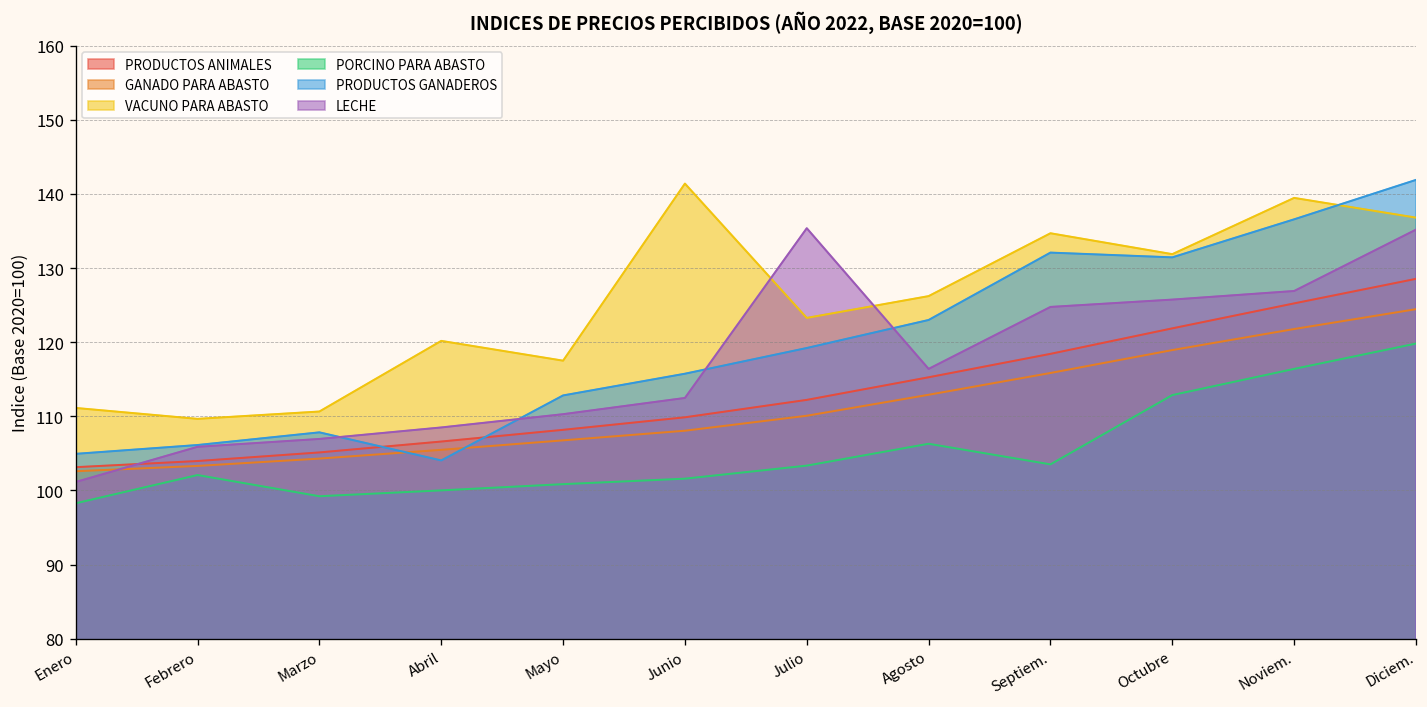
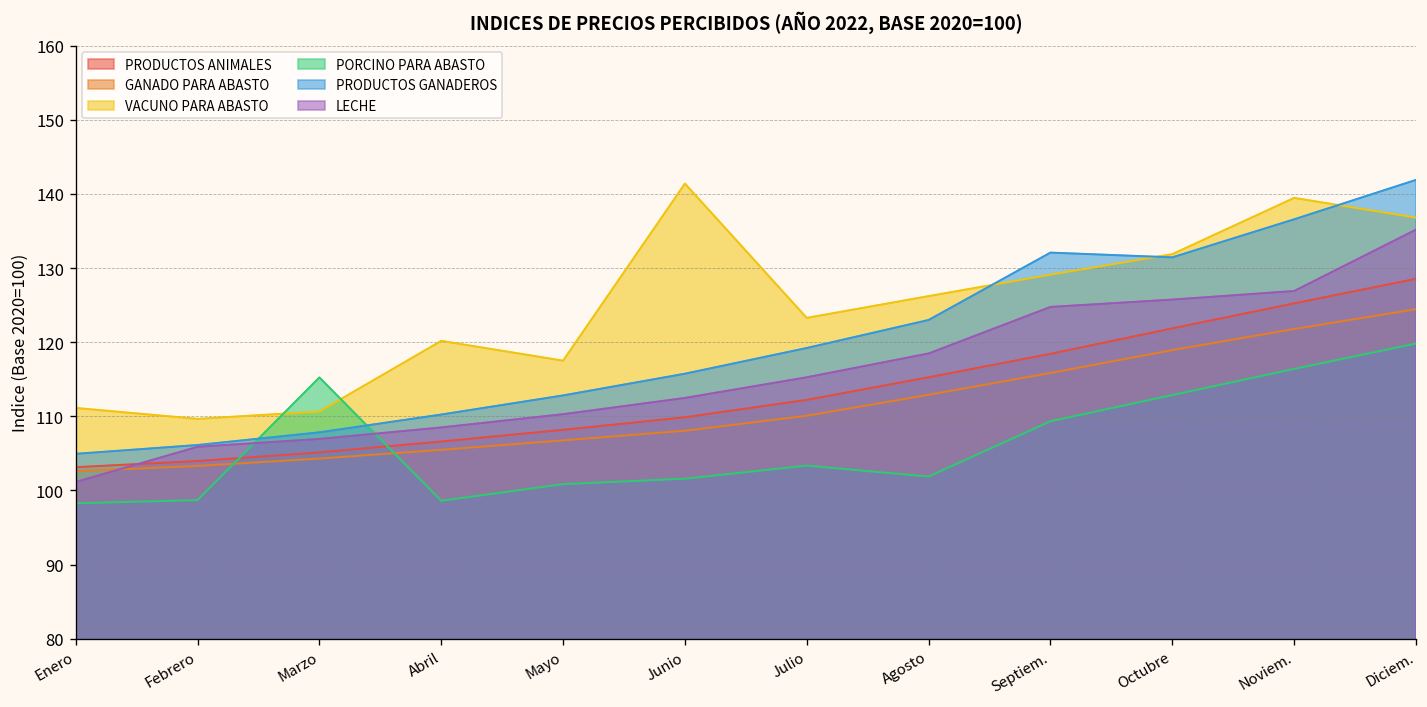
  {
    "VACUNO PARA ABASTO": {
      "Enero": 111,
      "Febrero": 110,
      "Marzo": 111,
      "Abril": 120,
      "Mayo": 118,
      "Junio": 141,
      "Julio": 123,
      "Agosto": 126,
-     "Septiem.": 135,
+     "Septiem.": 129,
      "Octubre": 132,
      "Noviem.": 139,
      "Diciem.": 137
    },
    "PORCINO PARA ABASTO": {
      "Enero": 98,
-     "Febrero": 102,
-     "Marzo": 99,
-     "Abril": 100,
+     "Febrero": 99,
+     "Marzo": 115,
+     "Abril": 99,
      "Mayo": 101,
      "Junio": 102,
      "Julio": 103,
-     "Agosto": 106,
-     "Septiem.": 104,
+     "Agosto": 102,
+     "Septiem.": 109,
      "Octubre": 113,
      "Noviem.": 116,
      "Diciem.": 120
    },
    "PRODUCTOS GANADEROS": {
      "Enero": 105,
      "Marzo": 108,
-     "Abril": 104,
+     "Abril": 110,
      "Mayo": 113,
      "Junio": 116,
      "Julio": 119,
      "Agosto": 123,
      "Septiem.": 132,
      "Octubre": 131,
      "Noviem.": 137,
      "Diciem.": 142
    },
    "LECHE": {
      "Enero": 101,
      "Marzo": 107,
      "Abril": 108,
      "Mayo": 110,
      "Junio": 112,
-     "Julio": 135,
-     "Agosto": 116,
+     "Julio": 115,
+     "Agosto": 118,
      "Septiem.": 125,
      "Octubre": 126,
      "Noviem.": 127,
      "Diciem.": 135
    }
  }
